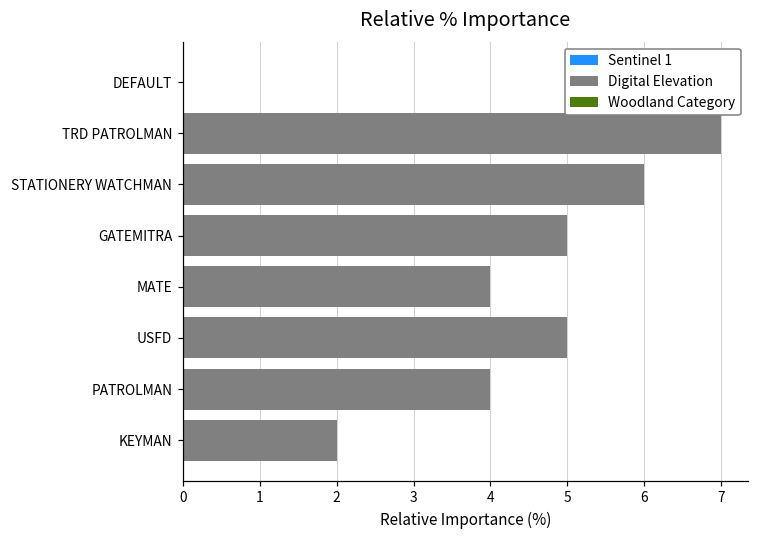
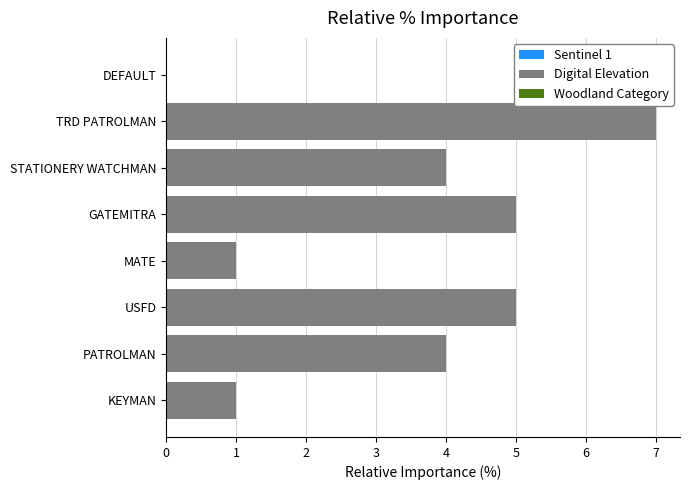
  {
    "DEFAULT": 0,
    "TRD PATROLMAN": 7,
-   "STATIONERY WATCHMAN": 6,
+   "STATIONERY WATCHMAN": 4,
    "GATEMITRA": 5,
-   "MATE": 4,
+   "MATE": 1,
    "USFD": 5,
    "PATROLMAN": 4,
-   "KEYMAN": 2
+   "KEYMAN": 1
  }
